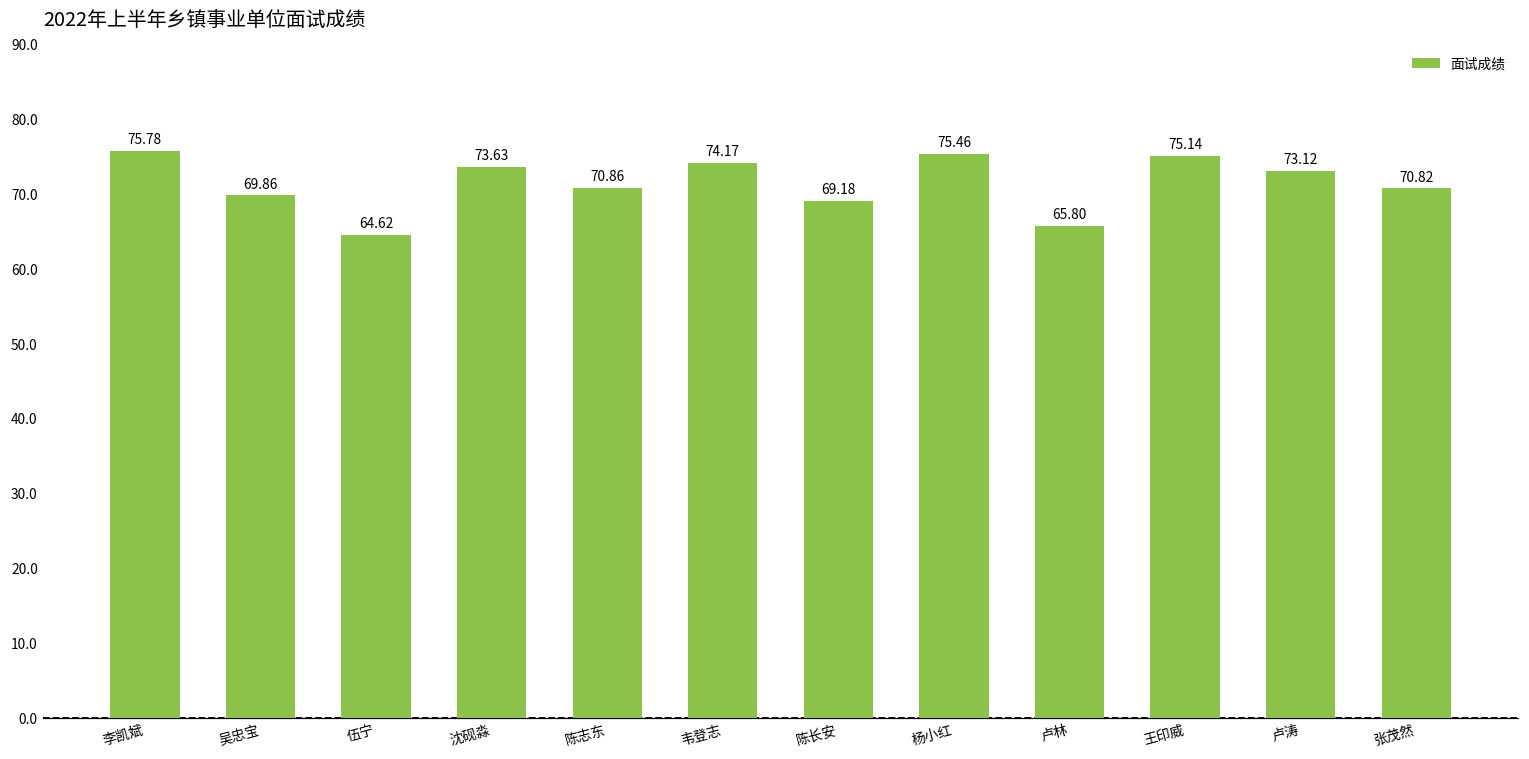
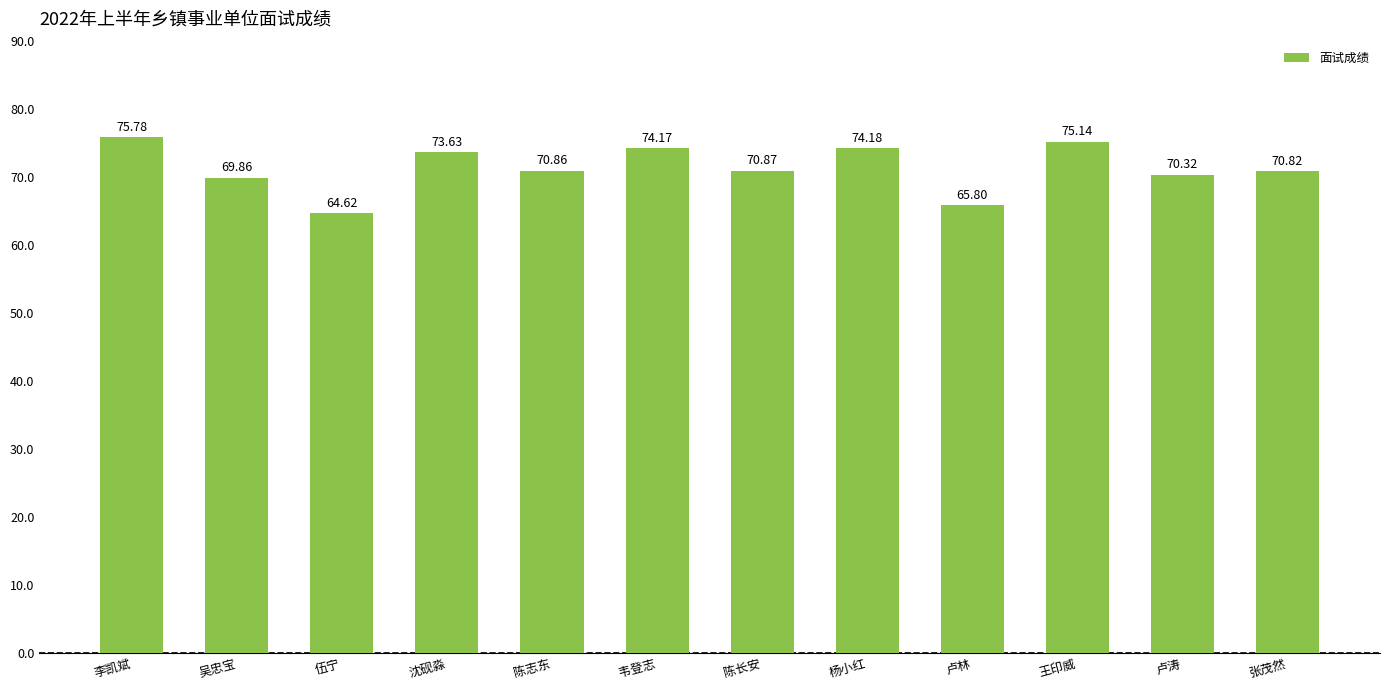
  {
    "李凯斌": 75.78,
    "吴忠宝": 69.86,
    "伍宁": 64.62,
    "沈砚淼": 73.63,
    "陈志东": 70.86,
    "韦登志": 74.17,
-   "陈长安": 69.18,
-   "杨小红": 75.46,
+   "陈长安": 70.87,
+   "杨小红": 74.18,
    "卢林": 65.80,
    "王印威": 75.14,
-   "卢涛": 73.12,
+   "卢涛": 70.32,
    "张茂然": 70.82
  }
